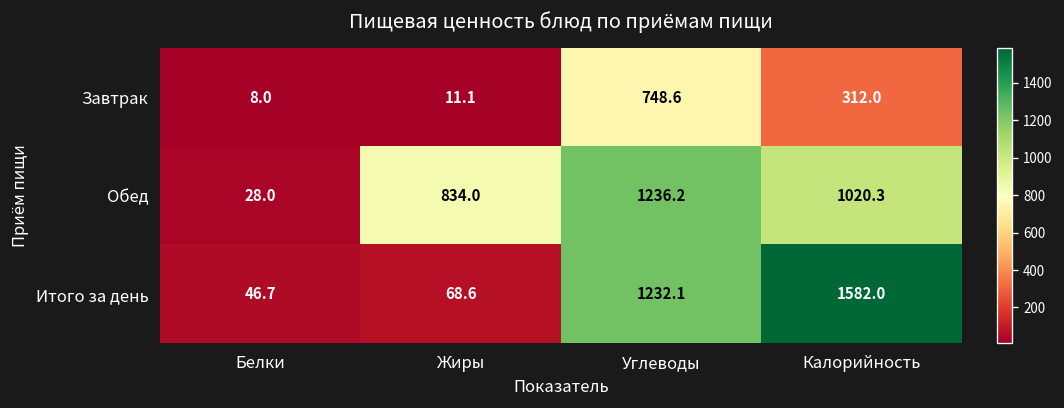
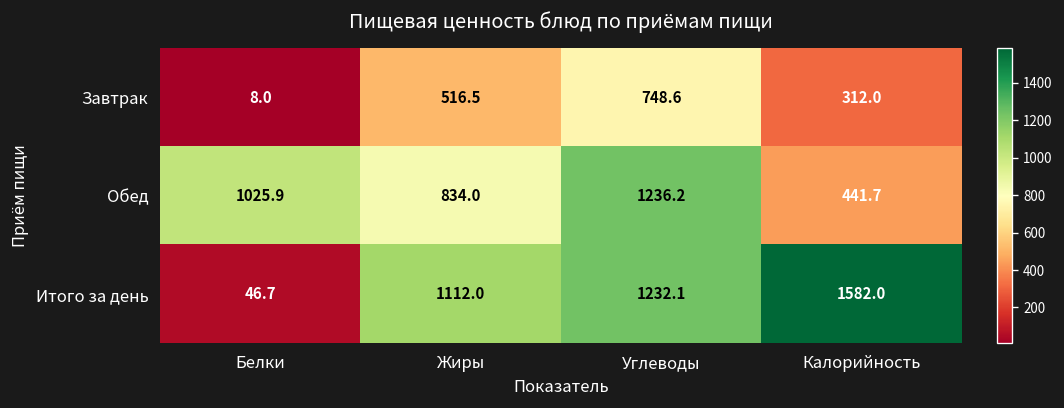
  {
    "Завтрак": {
      "Белки": 8.0,
-     "Жиры": 11.1,
+     "Жиры": 516.5,
      "Углеводы": 748.6,
      "Калорийность": 312.0
    },
    "Обед": {
-     "Белки": 28.0,
+     "Белки": 1025.9,
      "Жиры": 834.0,
      "Углеводы": 1236.2,
-     "Калорийность": 1020.3
+     "Калорийность": 441.7
    },
    "Итого за день": {
      "Белки": 46.7,
-     "Жиры": 68.6,
+     "Жиры": 1112.0,
      "Углеводы": 1232.1,
      "Калорийность": 1582.0
    }
  }
